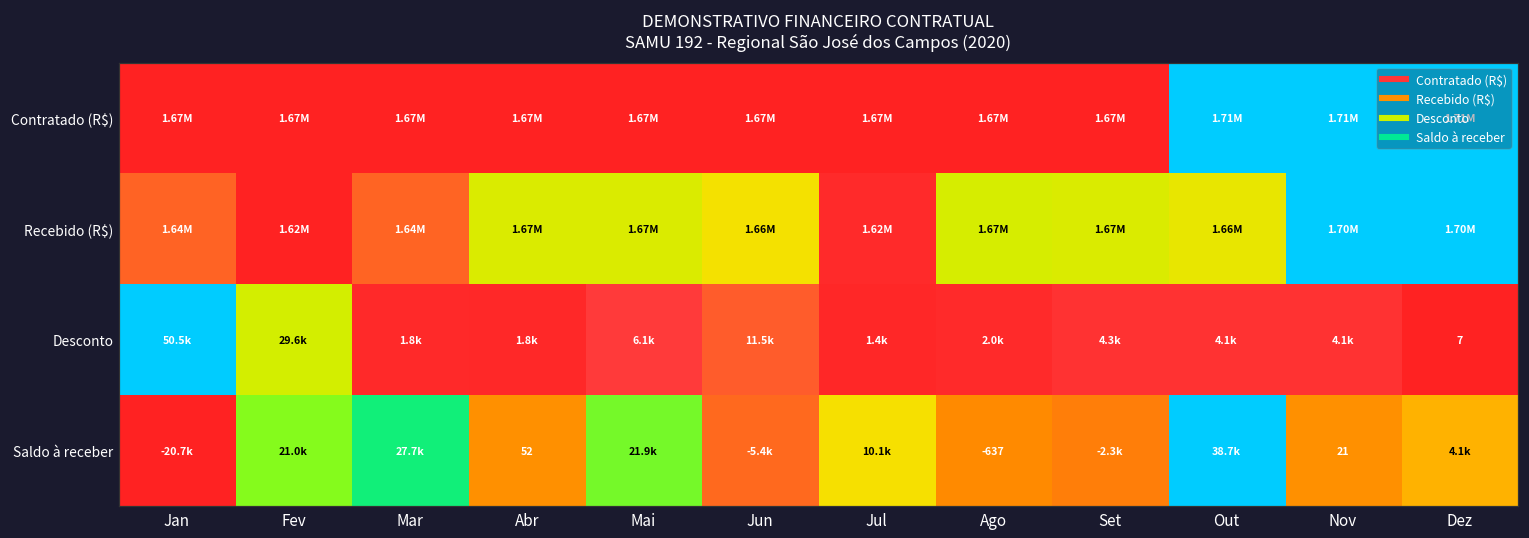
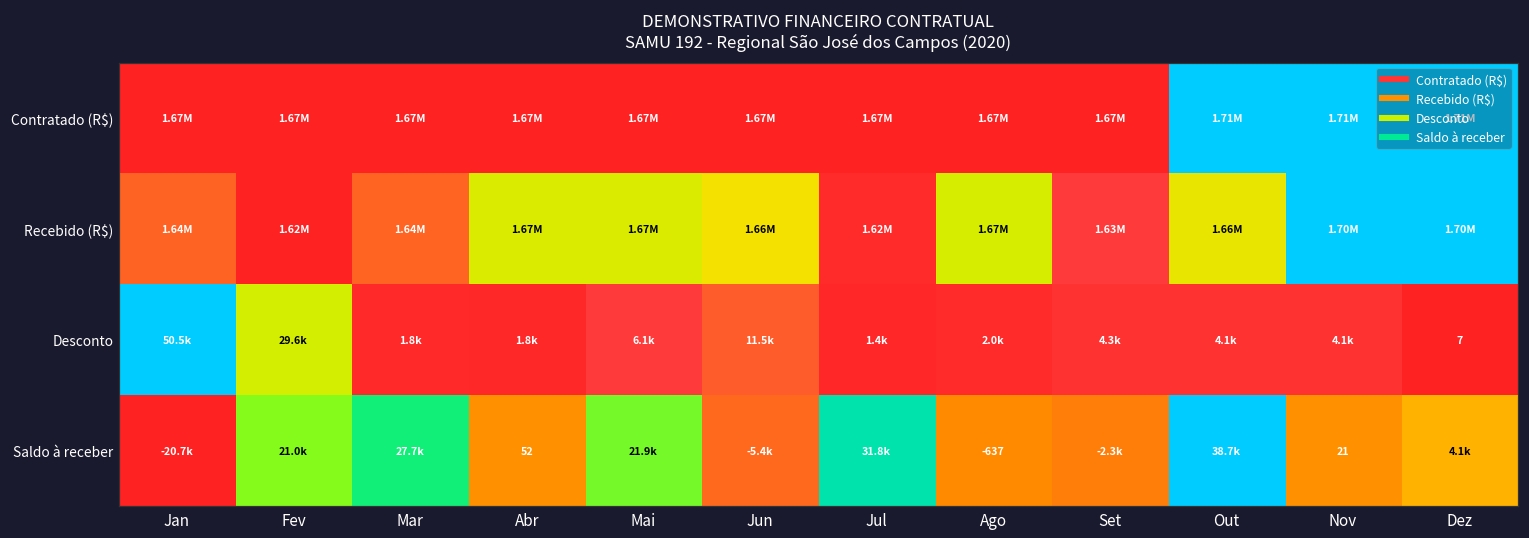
  {
    "Contratado (R$)": {
      "Jan": "1.67M",
      "Fev": "1.67M",
      "Mar": "1.67M",
      "Abr": "1.67M",
      "Mai": "1.67M",
      "Jun": "1.67M",
      "Jul": "1.67M",
      "Ago": "1.67M",
      "Set": "1.67M",
      "Out": "1.71M",
      "Nov": "1.71M"
    },
    "Recebido (R$)": {
      "Jan": "1.64M",
      "Fev": "1.62M",
      "Mar": "1.64M",
      "Abr": "1.67M",
      "Mai": "1.67M",
      "Jun": "1.66M",
      "Jul": "1.62M",
      "Ago": "1.67M",
-     "Set": "1.67M",
+     "Set": "1.63M",
      "Out": "1.66M",
      "Nov": "1.70M",
      "Dez": "1.70M"
    },
    "Desconto": {
      "Jan": "50.5k",
      "Fev": "29.6k",
      "Mar": "1.8k",
      "Abr": "1.8k",
      "Mai": "6.1k",
      "Jun": "11.5k",
      "Jul": "1.4k",
      "Ago": "2.0k",
      "Set": "4.3k",
      "Out": "4.1k",
      "Nov": "4.1k",
      "Dez": "7"
    },
    "Saldo à receber": {
      "Jan": "-20.7k",
      "Fev": "21.0k",
      "Mar": "27.7k",
      "Abr": "52",
      "Mai": "21.9k",
      "Jun": "-5.4k",
-     "Jul": "10.1k",
+     "Jul": "31.8k",
      "Ago": "-637",
      "Set": "-2.3k",
      "Out": "38.7k",
      "Nov": "21",
      "Dez": "4.1k"
    }
  }
